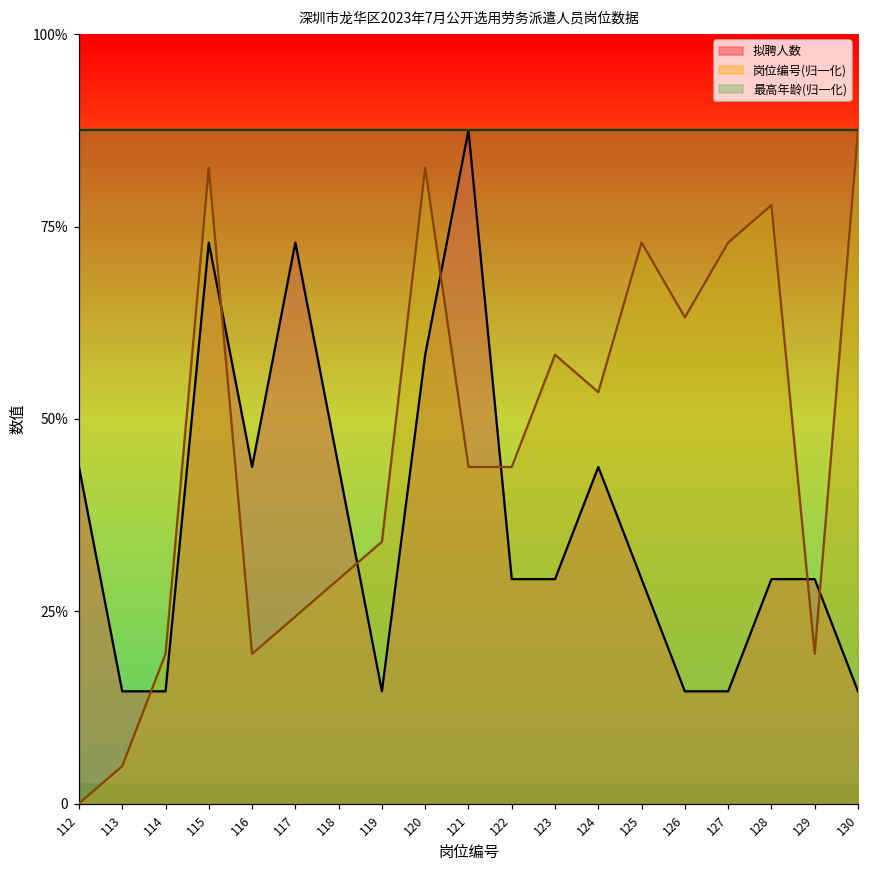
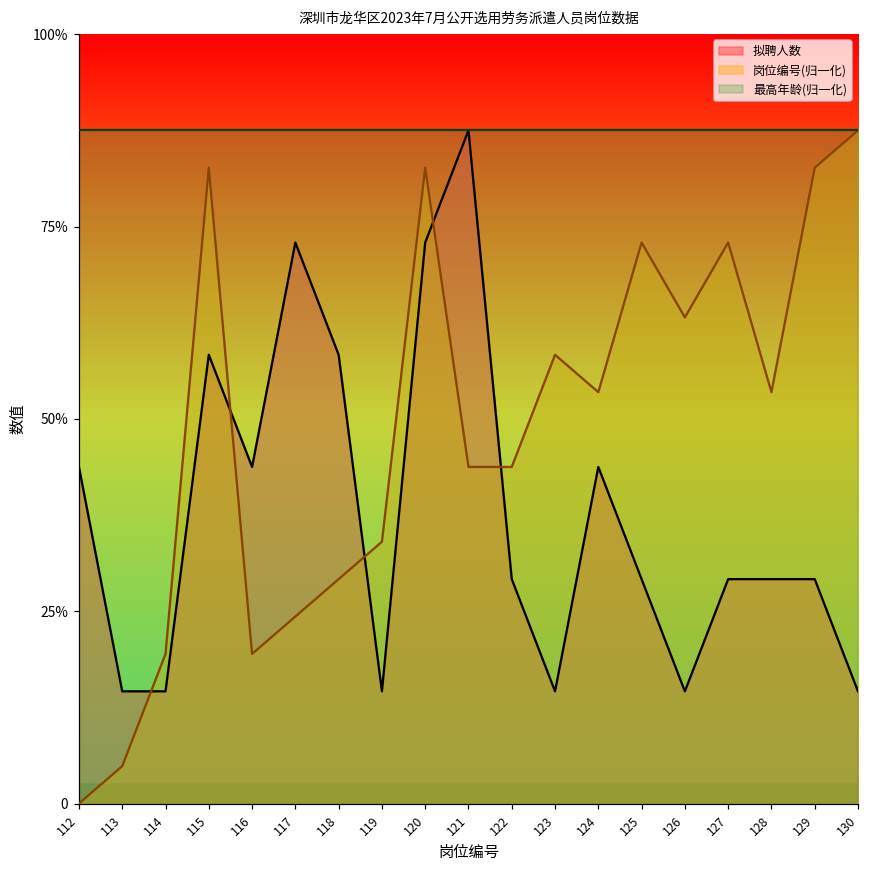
  {
    "拟聘人数": {
      "112": "44%",
      "113": "15%",
      "114": "15%",
-     "115": "73%",
+     "115": "58%",
      "116": "44%",
      "117": "73%",
-     "118": "44%",
+     "118": "58%",
      "119": "15%",
-     "120": "58%",
+     "120": "73%",
      "122": "29%",
-     "123": "29%",
+     "123": "15%",
      "124": "44%",
      "125": "29%",
      "126": "15%",
-     "127": "15%",
+     "127": "29%",
      "128": "29%",
      "129": "29%",
      "130": "15%"
    },
    "岗位编号(归一化)": {
      "113": "5%",
      "114": "19%",
      "115": "83%",
      "116": "19%",
      "117": "24%",
      "118": "29%",
      "119": "34%",
      "120": "83%",
      "121": "44%",
      "122": "44%",
      "123": "58%",
      "124": "53%",
      "125": "73%",
      "126": "63%",
      "127": "73%",
-     "128": "78%",
-     "129": "19%"
+     "128": "53%",
+     "129": "83%"
    },
    "最高年龄(归一化)": {
      "112": "88%",
      "113": "88%",
      "114": "88%",
      "115": "88%",
      "116": "88%",
      "117": "88%",
      "118": "88%",
      "119": "88%",
      "120": "88%",
      "122": "88%",
      "123": "88%",
      "124": "88%",
      "125": "88%",
      "126": "88%",
      "127": "88%",
      "128": "88%",
      "129": "88%"
    }
  }
